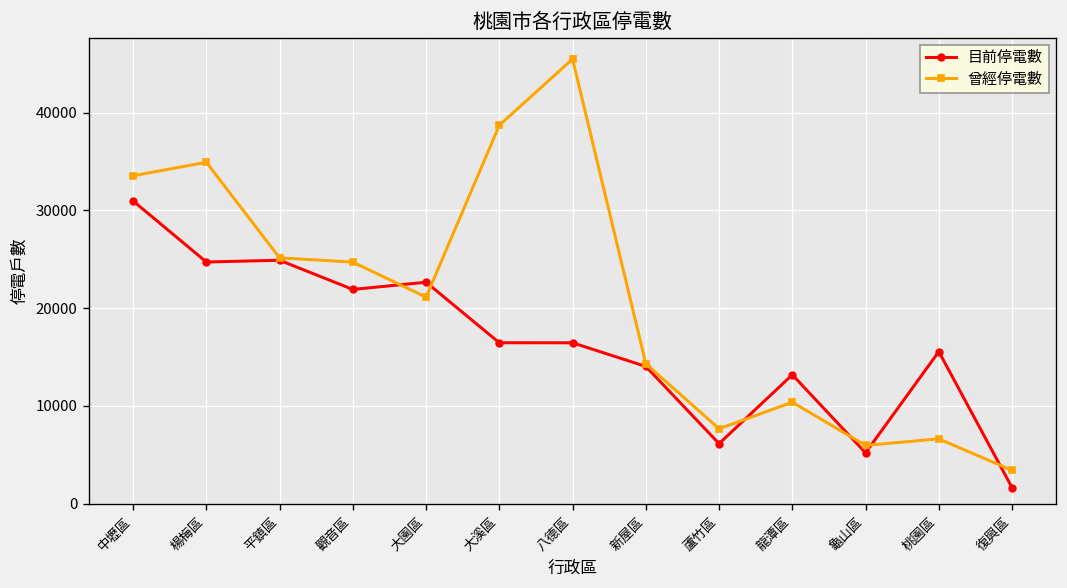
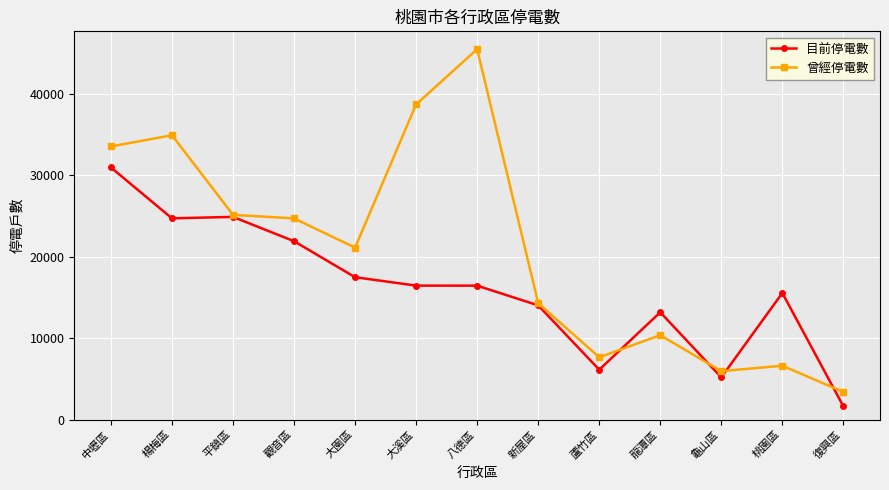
  {
    "目前停電數": {
      "中壢區": 31000,
      "楊梅區": 25000,
      "觀音區": 22000,
-     "大園區": 23000,
+     "大園區": 17000,
      "大溪區": 16000,
      "八德區": 16000,
      "蘆竹區": 6000,
      "龍潭區": 13000,
      "龜山區": 5000,
      "桃園區": 16000,
      "復興區": 2000
    },
    "曾經停電數": {
      "中壢區": 34000,
      "楊梅區": 35000,
      "觀音區": 25000,
      "大園區": 21000,
      "大溪區": 39000,
      "八德區": 45000,
      "蘆竹區": 8000,
      "龍潭區": 10000,
      "龜山區": 6000,
      "桃園區": 7000,
      "復興區": 3000
    }
  }
